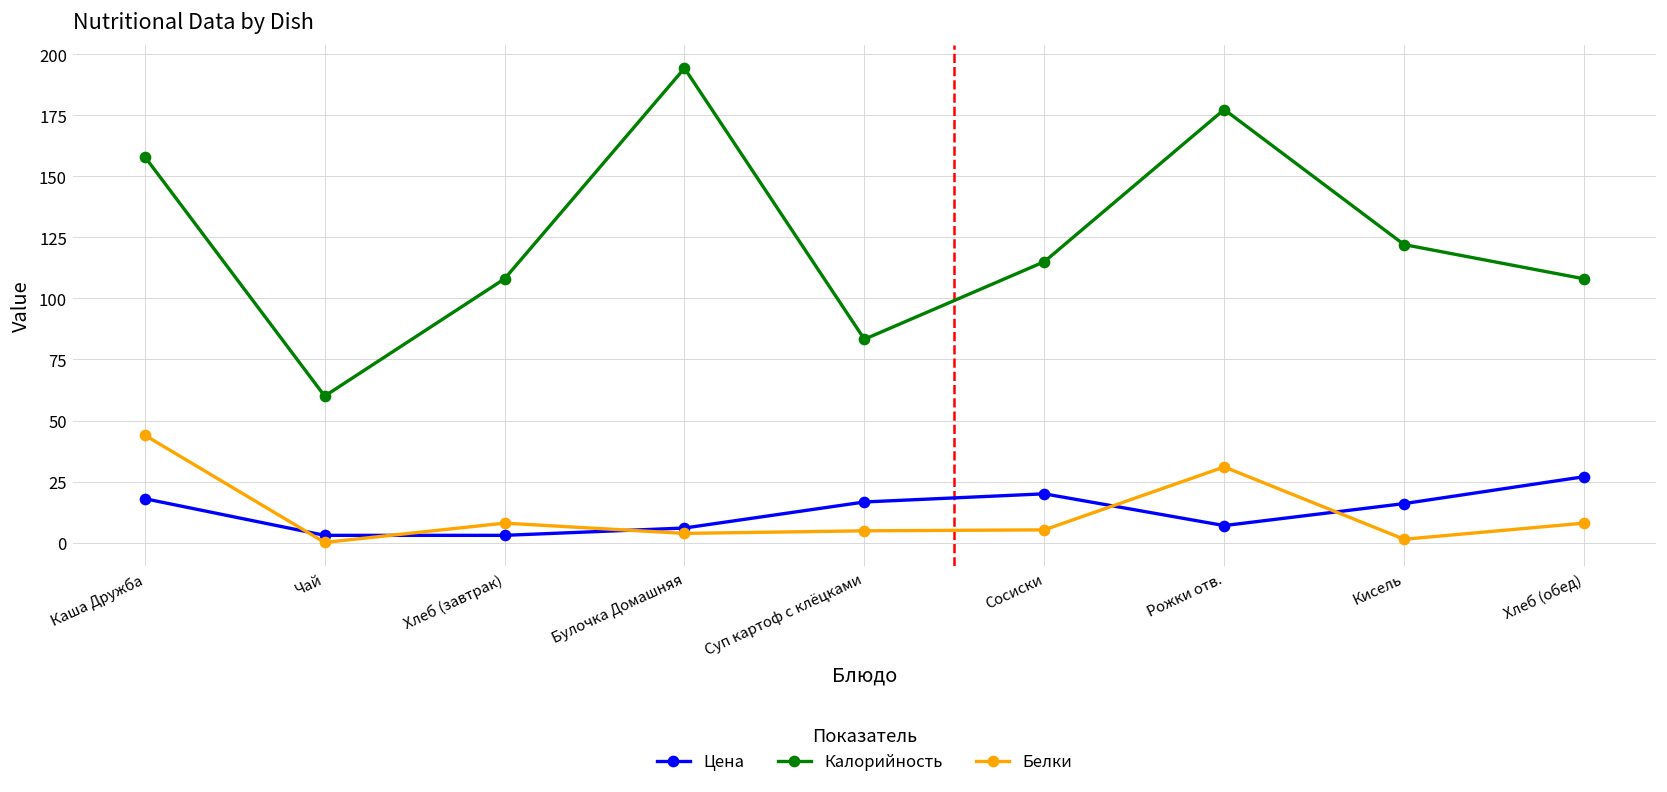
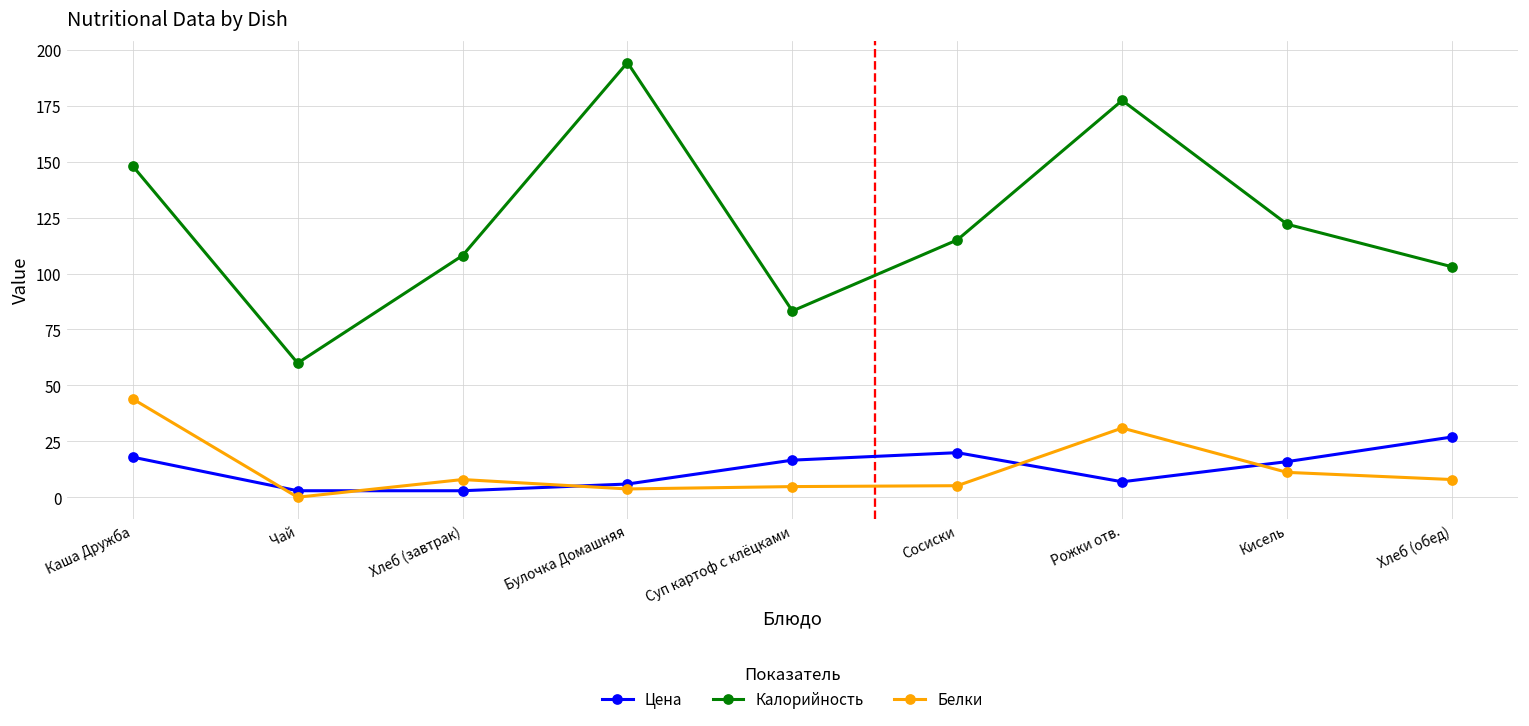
  {
    "Цена": {
      "Каша Дружба": 18,
      "Чай": 3,
      "Хлеб (завтрак)": 3,
      "Булочка Домашняя": 6,
      "Суп картоф с клёцками": 17,
      "Сосиски": 20,
      "Рожки отв.": 7,
      "Кисель": 16,
      "Хлеб (обед)": 27
    },
    "Калорийность": {
-     "Каша Дружба": 158,
+     "Каша Дружба": 148,
      "Чай": 60,
      "Хлеб (завтрак)": 108,
      "Булочка Домашняя": 194,
      "Суп картоф с клёцками": 83,
      "Сосиски": 115,
      "Рожки отв.": 177,
      "Кисель": 122,
-     "Хлеб (обед)": 108
+     "Хлеб (обед)": 103
    },
    "Белки": {
      "Каша Дружба": 44,
      "Чай": 0,
      "Хлеб (завтрак)": 8,
      "Булочка Домашняя": 4,
      "Суп картоф с клёцками": 5,
      "Сосиски": 5,
      "Рожки отв.": 31,
-     "Кисель": 1,
+     "Кисель": 11,
      "Хлеб (обед)": 8
    }
  }
